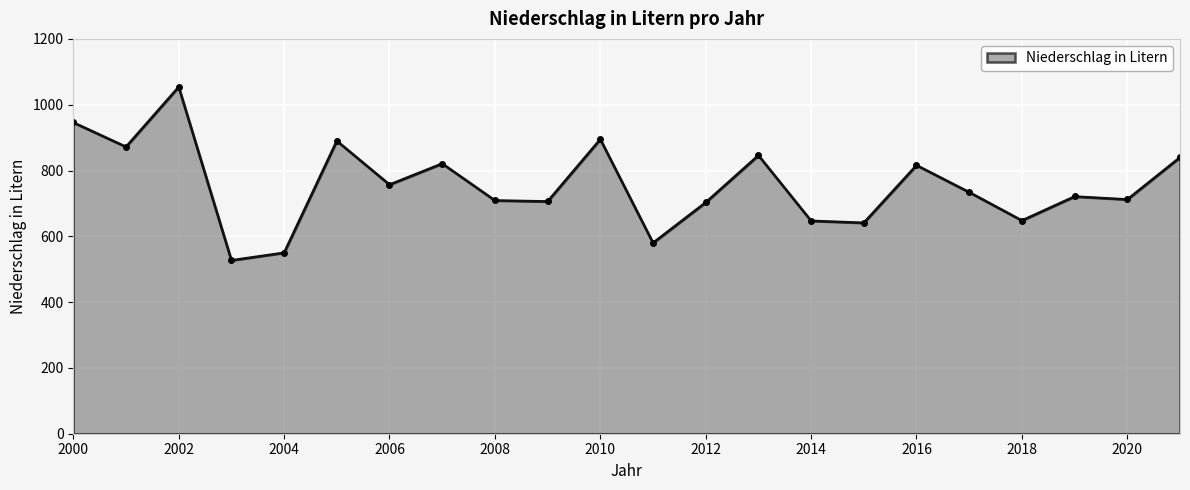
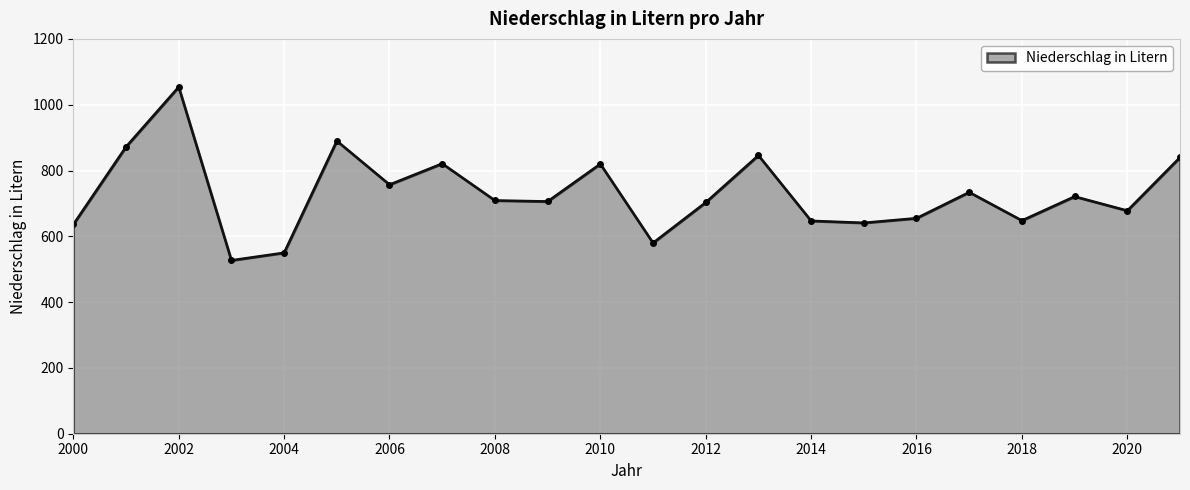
  {
-   "2000": 950,
+   "2000": 640,
    "2002": 1050,
    "2004": 550,
    "2006": 760,
    "2008": 710,
-   "2010": 900,
+   "2010": 820,
    "2012": 700,
    "2014": 650,
-   "2016": 820,
+   "2016": 660,
    "2018": 650,
-   "2020": 710
+   "2020": 680
  }
